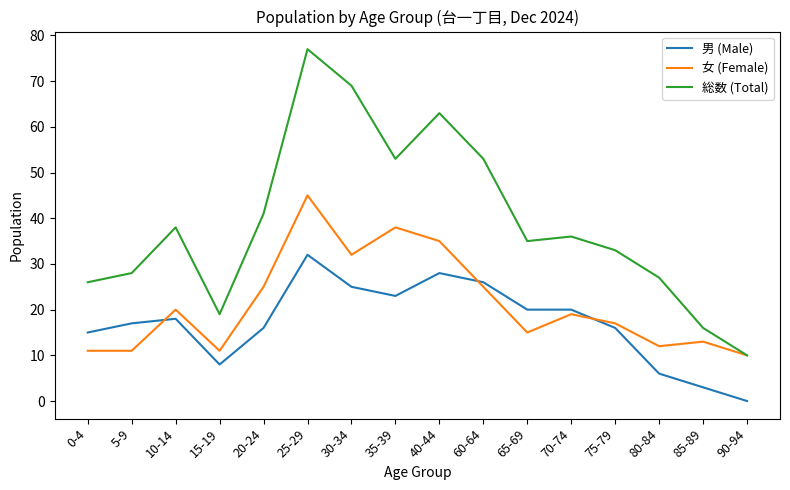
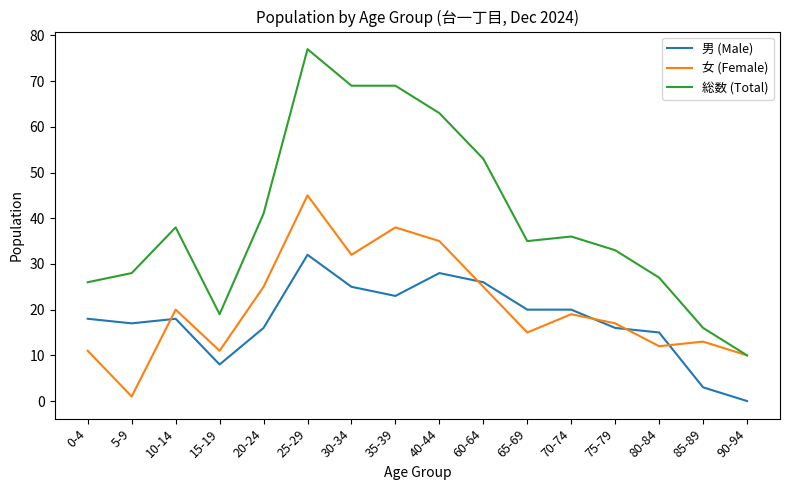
  {
    "男 (Male)": {
-     "0-4": 15,
+     "0-4": 18,
      "5-9": 17,
      "10-14": 18,
      "15-19": 8,
      "20-24": 16,
      "25-29": 32,
      "30-34": 25,
      "35-39": 23,
      "40-44": 28,
      "60-64": 26,
      "65-69": 20,
      "70-74": 20,
      "75-79": 16,
-     "80-84": 6,
+     "80-84": 15,
      "85-89": 3,
      "90-94": 0
    },
    "女 (Female)": {
      "0-4": 11,
-     "5-9": 11,
+     "5-9": 1,
      "10-14": 20,
      "15-19": 11,
      "20-24": 25,
      "25-29": 45,
      "30-34": 32,
      "35-39": 38,
      "40-44": 35,
      "60-64": 25,
      "65-69": 15,
      "70-74": 19,
      "75-79": 17,
      "80-84": 12,
      "85-89": 13
    },
    "総数 (Total)": {
      "0-4": 26,
      "5-9": 28,
      "10-14": 38,
      "15-19": 19,
      "20-24": 41,
      "25-29": 77,
      "30-34": 69,
-     "35-39": 53,
+     "35-39": 69,
      "40-44": 63,
      "60-64": 53,
      "65-69": 35,
      "70-74": 36,
      "75-79": 33,
      "80-84": 27,
      "85-89": 16
    }
  }
